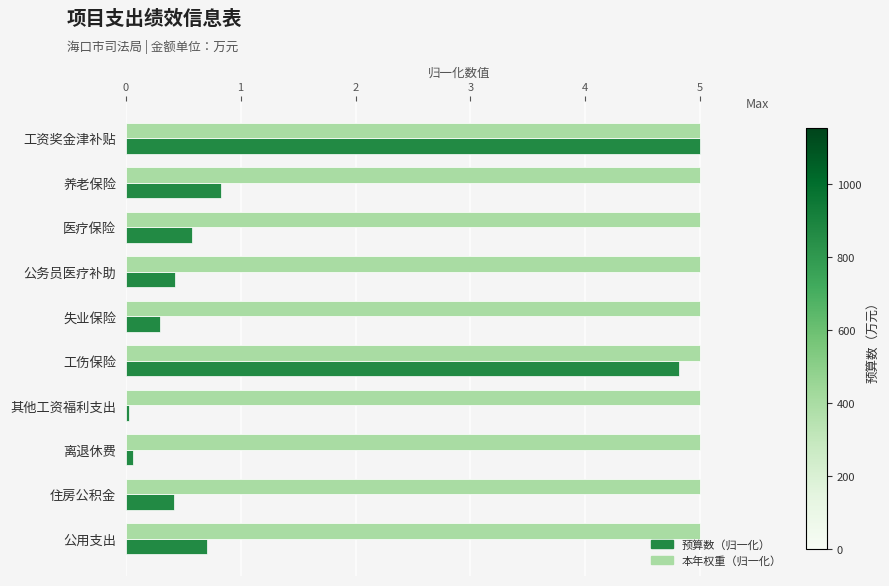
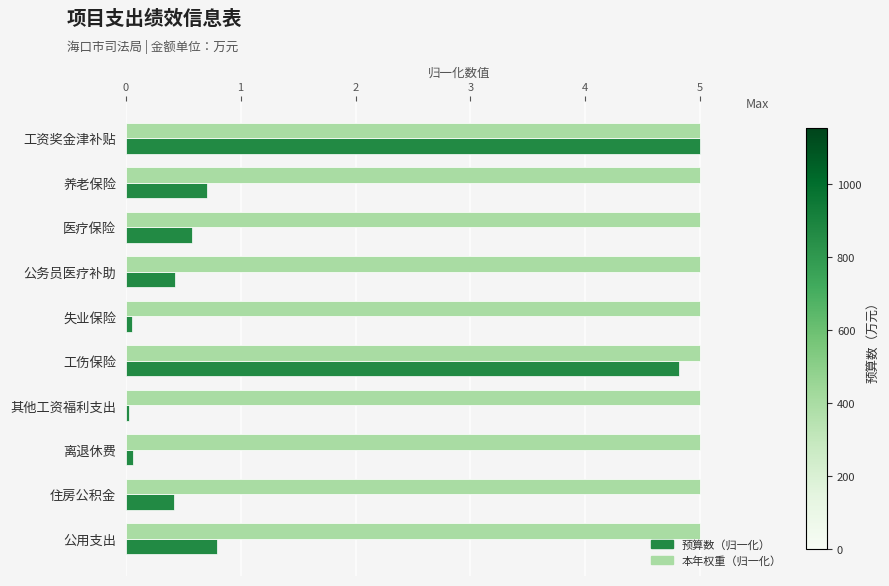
  {
    "预算数（归一化）": {
      "工资奖金津补贴": 5.00,
-     "养老保险": 0.83,
+     "养老保险": 0.71,
      "医疗保险": 0.58,
      "公务员医疗补助": 0.43,
-     "失业保险": 0.29,
+     "失业保险": 0.05,
      "工伤保险": 4.81,
      "其他工资福利支出": 0.03,
      "离退休费": 0.06,
      "住房公积金": 0.42,
-     "公用支出": 0.71
+     "公用支出": 0.80
    },
    "本年权重（归一化）": {
      "工资奖金津补贴": 5.00,
      "养老保险": 5.00,
      "医疗保险": 5.00,
      "公务员医疗补助": 5.00,
      "失业保险": 5.00,
      "工伤保险": 5.00,
      "其他工资福利支出": 5.00,
      "离退休费": 5.00,
      "住房公积金": 5.00,
      "公用支出": 5.00
    }
  }
